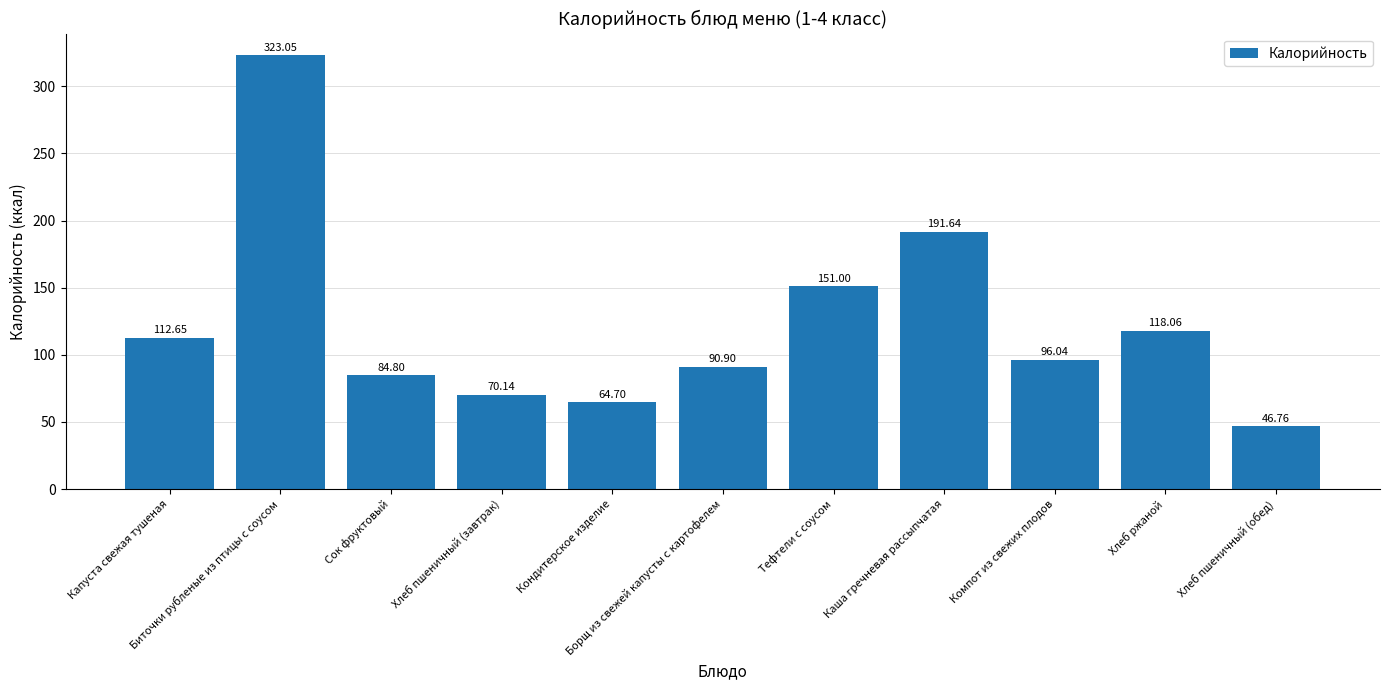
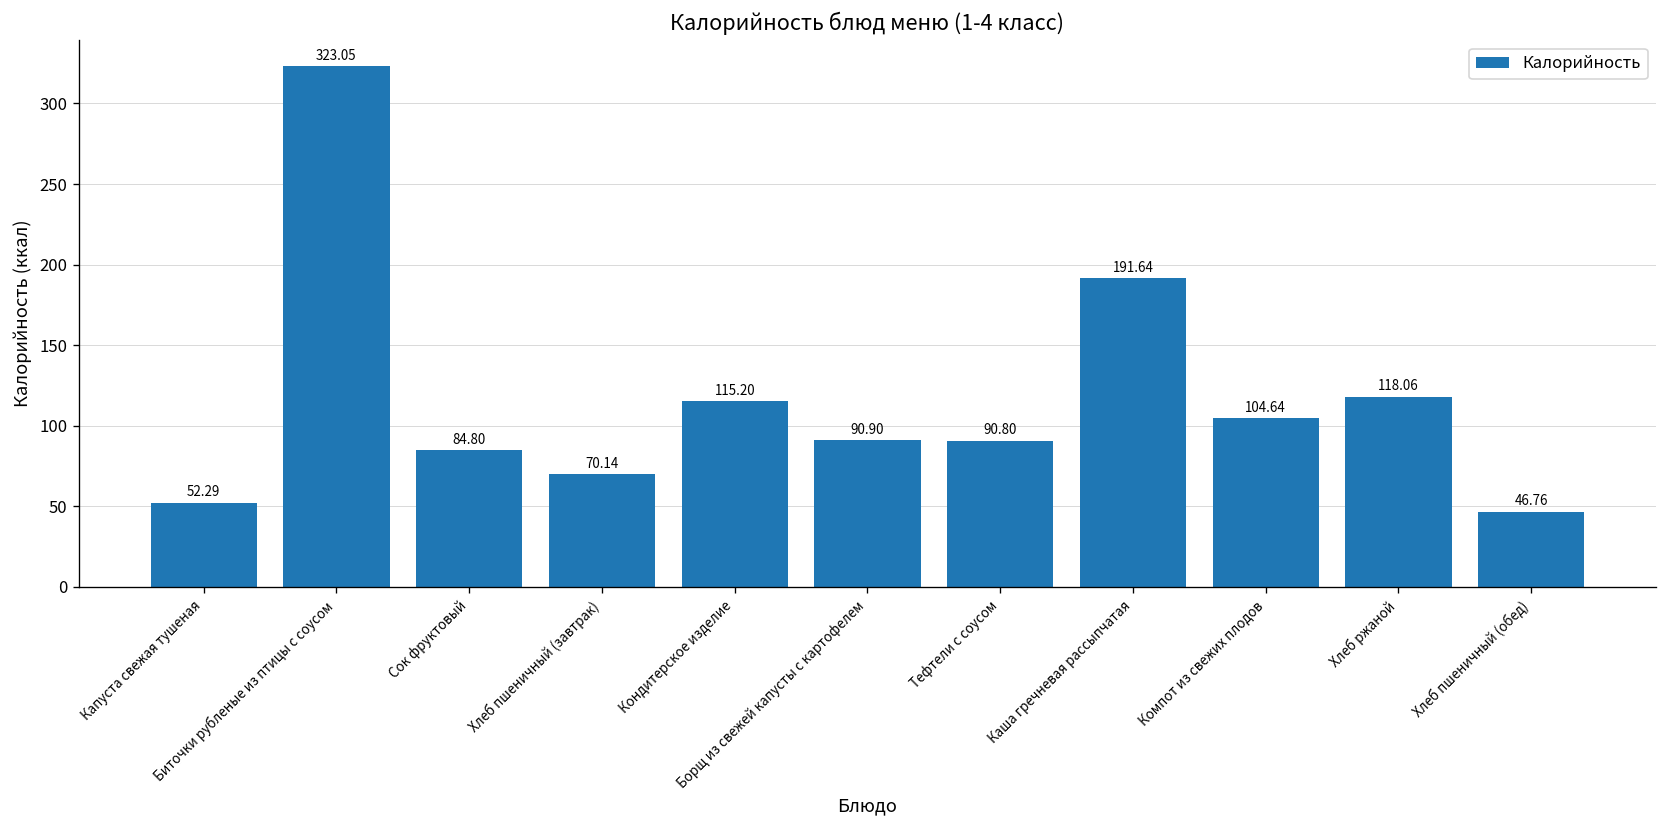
  {
-   "Капуста свежая тушеная": 112.65,
+   "Капуста свежая тушеная": 52.29,
    "Биточки рубленые из птицы с соусом": 323.05,
    "Сок фруктовый": 84.80,
    "Хлеб пшеничный (завтрак)": 70.14,
-   "Кондитерское изделие": 64.70,
+   "Кондитерское изделие": 115.20,
    "Борщ из свежей капусты с картофелем": 90.90,
-   "Тефтели с соусом": 151.00,
+   "Тефтели с соусом": 90.80,
    "Каша гречневая рассыпчатая": 191.64,
-   "Компот из свежих плодов": 96.04,
+   "Компот из свежих плодов": 104.64,
    "Хлеб ржаной": 118.06,
    "Хлеб пшеничный (обед)": 46.76
  }
